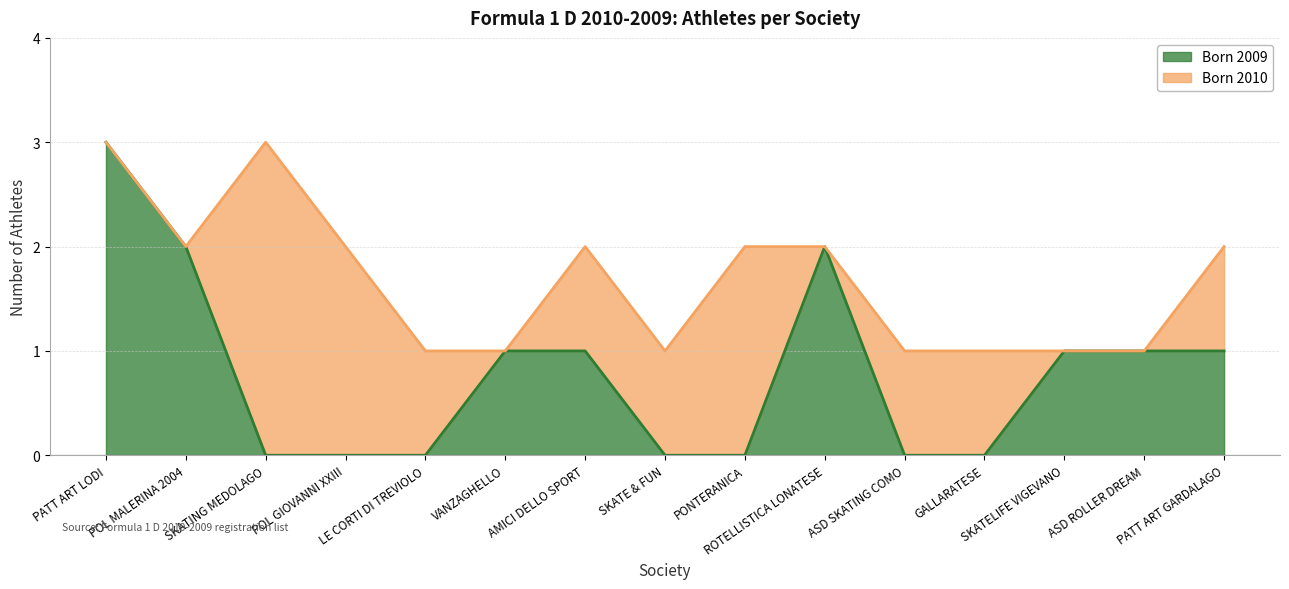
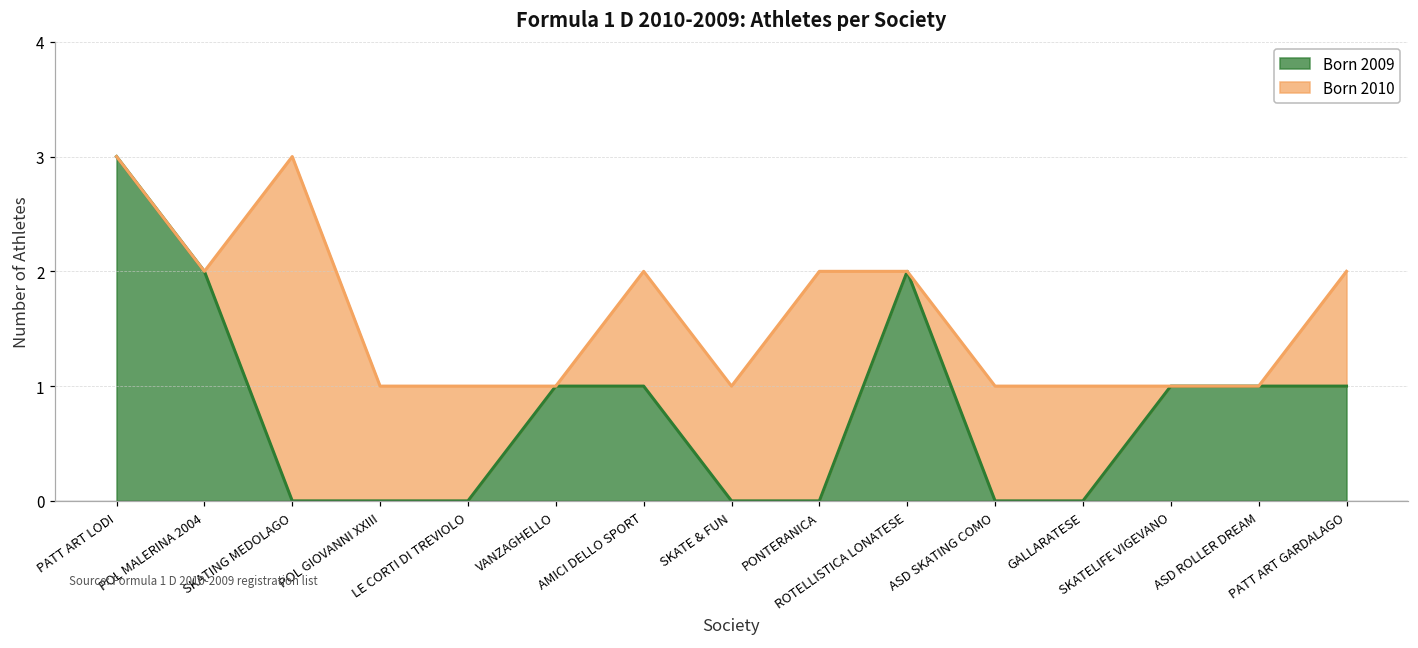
  {
    "Born 2009": {
      "SKATING MEDOLAGO": 0,
      "POL GIOVANNI XXIII": 0,
      "LE CORTI DI TREVIOLO": 0,
      "AMICI DELLO SPORT": 1,
      "SKATE & FUN": 0,
      "PONTERANICA": 0,
      "ASD SKATING COMO": 0,
      "GALLARATESE": 0,
      "PATT ART GARDALAGO": 1
    },
    "Born 2010": {
      "SKATING MEDOLAGO": 3,
-     "POL GIOVANNI XXIII": 2,
+     "POL GIOVANNI XXIII": 1,
      "LE CORTI DI TREVIOLO": 1,
      "AMICI DELLO SPORT": 2,
      "SKATE & FUN": 1,
      "PONTERANICA": 2,
      "ASD SKATING COMO": 1,
      "GALLARATESE": 1,
      "PATT ART GARDALAGO": 2
    }
  }
